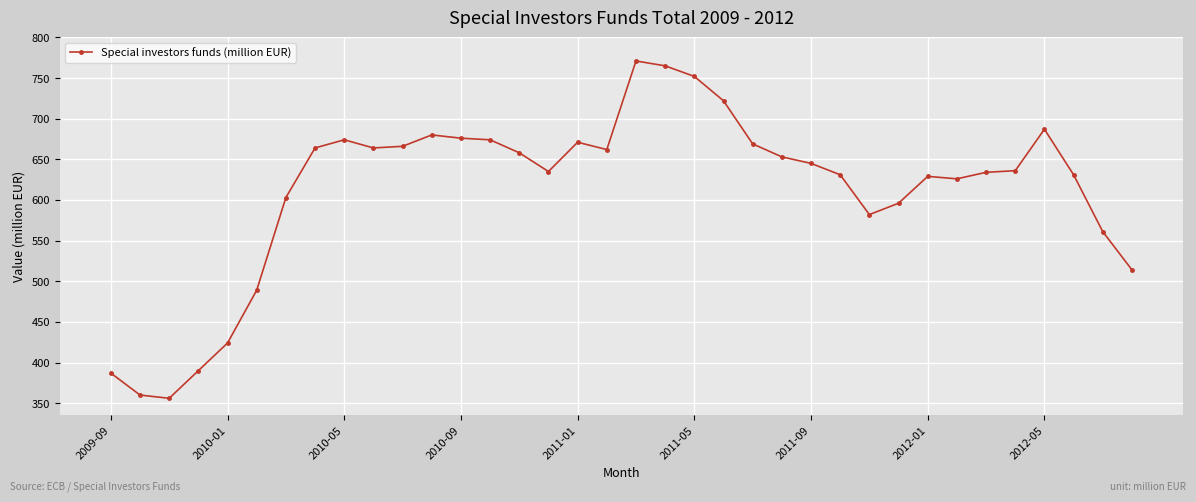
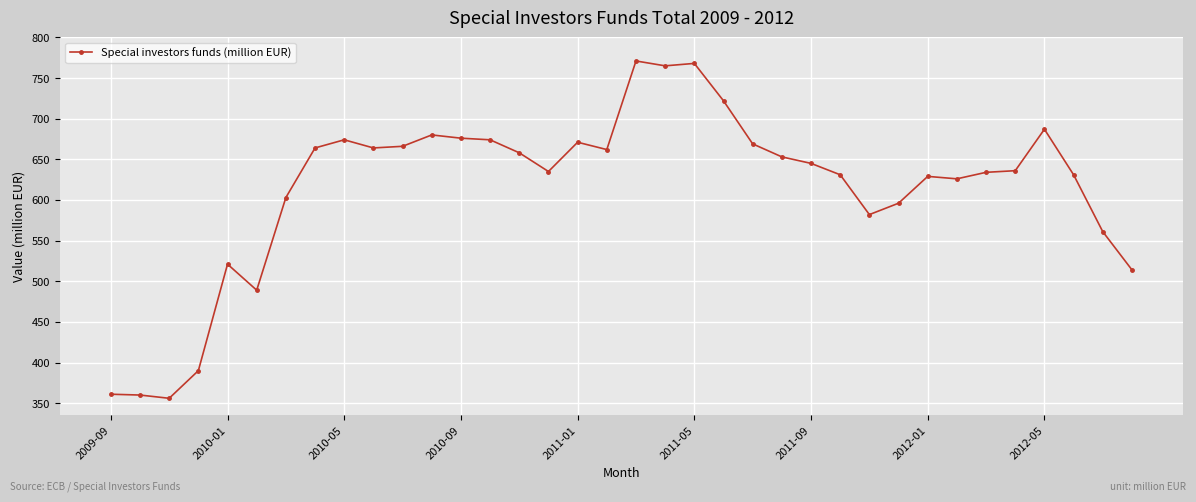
  {
-   "2009-09": 390,
-   "2010-01": 420,
+   "2009-09": 360,
+   "2010-01": 520,
    "2010-05": 670,
    "2010-09": 680,
    "2011-01": 670,
-   "2011-05": 750,
+   "2011-05": 770,
    "2011-09": 650,
    "2012-01": 630,
    "2012-05": 690
  }
